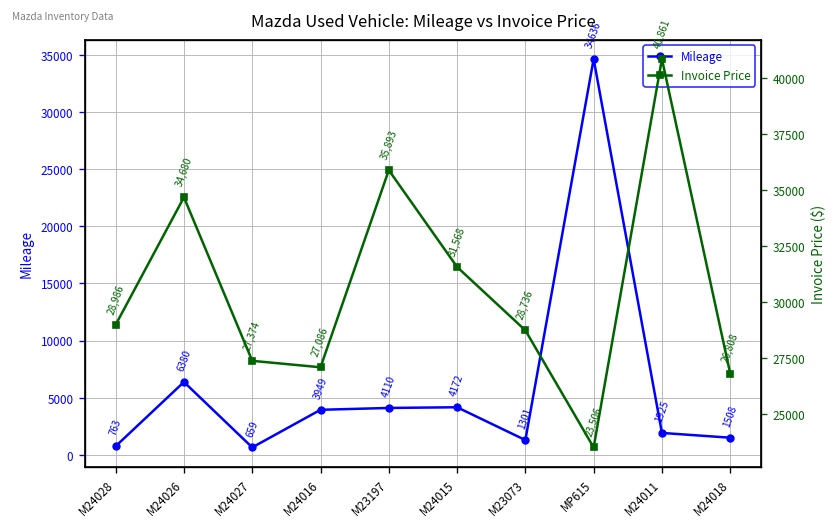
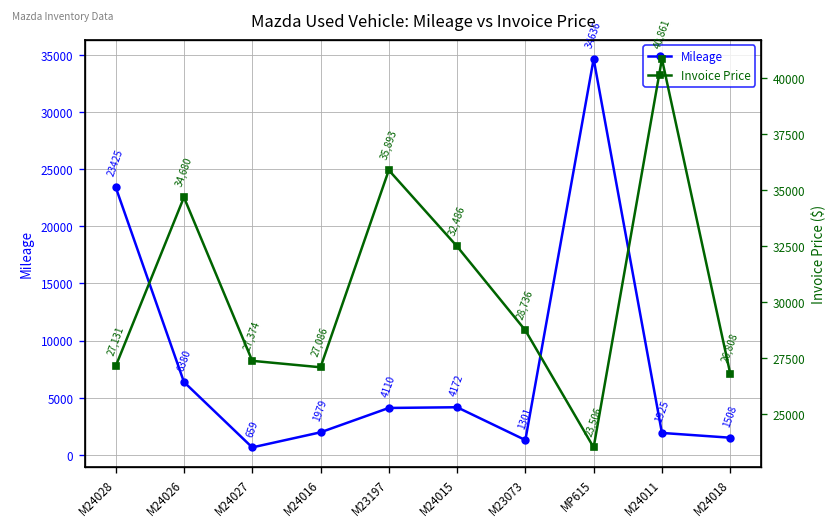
  {
    "Mileage": {
-     "M24028": "763",
+     "M24028": "23425",
      "M24026": "6380",
      "M24027": "659",
-     "M24016": "3949",
+     "M24016": "1979",
      "M23197": "4110",
      "M24015": "4172",
      "M23073": "1301",
      "MP615": "34636",
      "M24011": "1925",
      "M24018": "1508"
    },
    "Invoice Price": {
-     "M24028": "28,986",
+     "M24028": "27,131",
      "M24026": "34,680",
      "M24027": "27,374",
      "M24016": "27,086",
      "M23197": "35,893",
-     "M24015": "31,568",
+     "M24015": "32,486",
      "M23073": "28,736",
      "MP615": "23,506",
      "M24018": "26,808"
    }
  }
